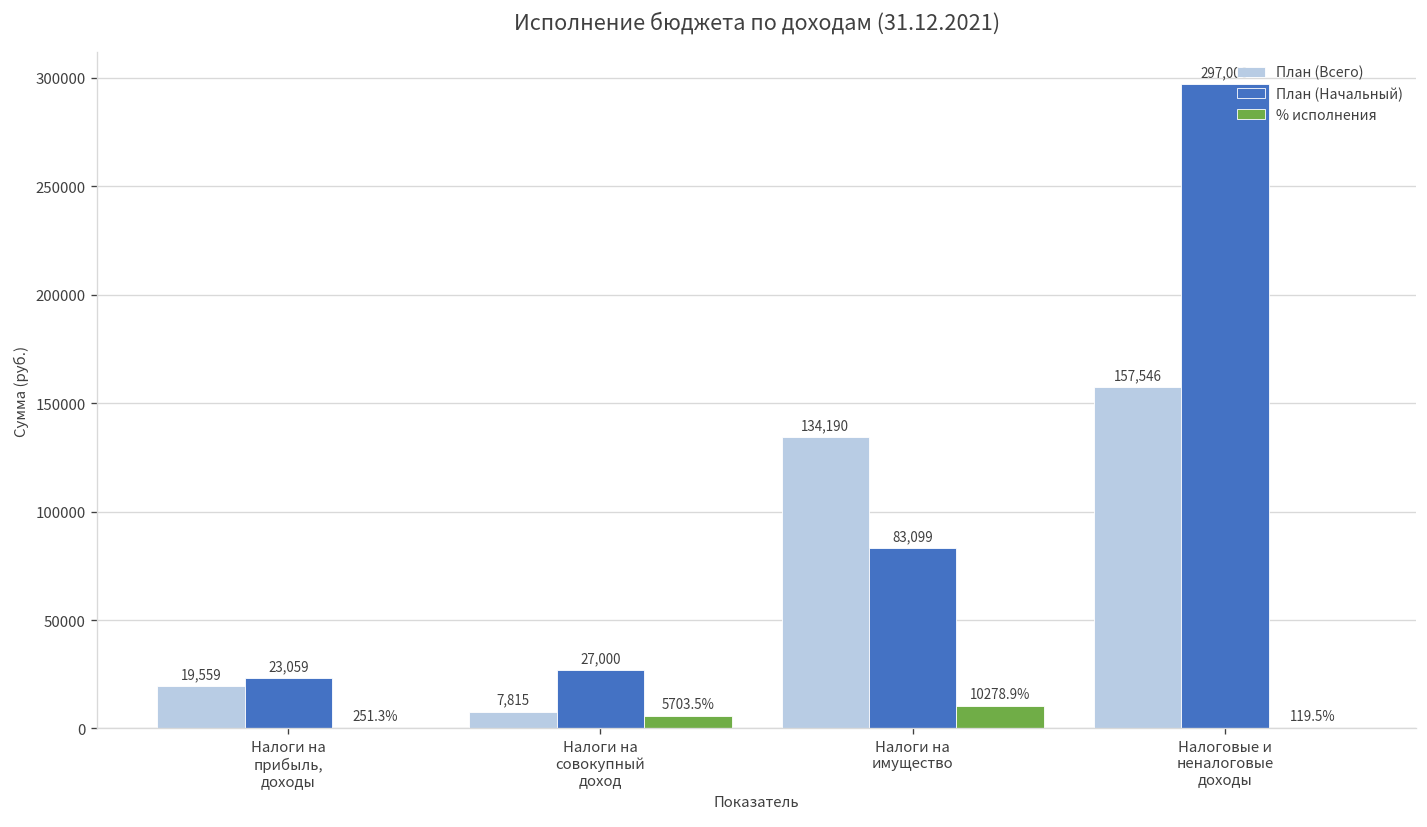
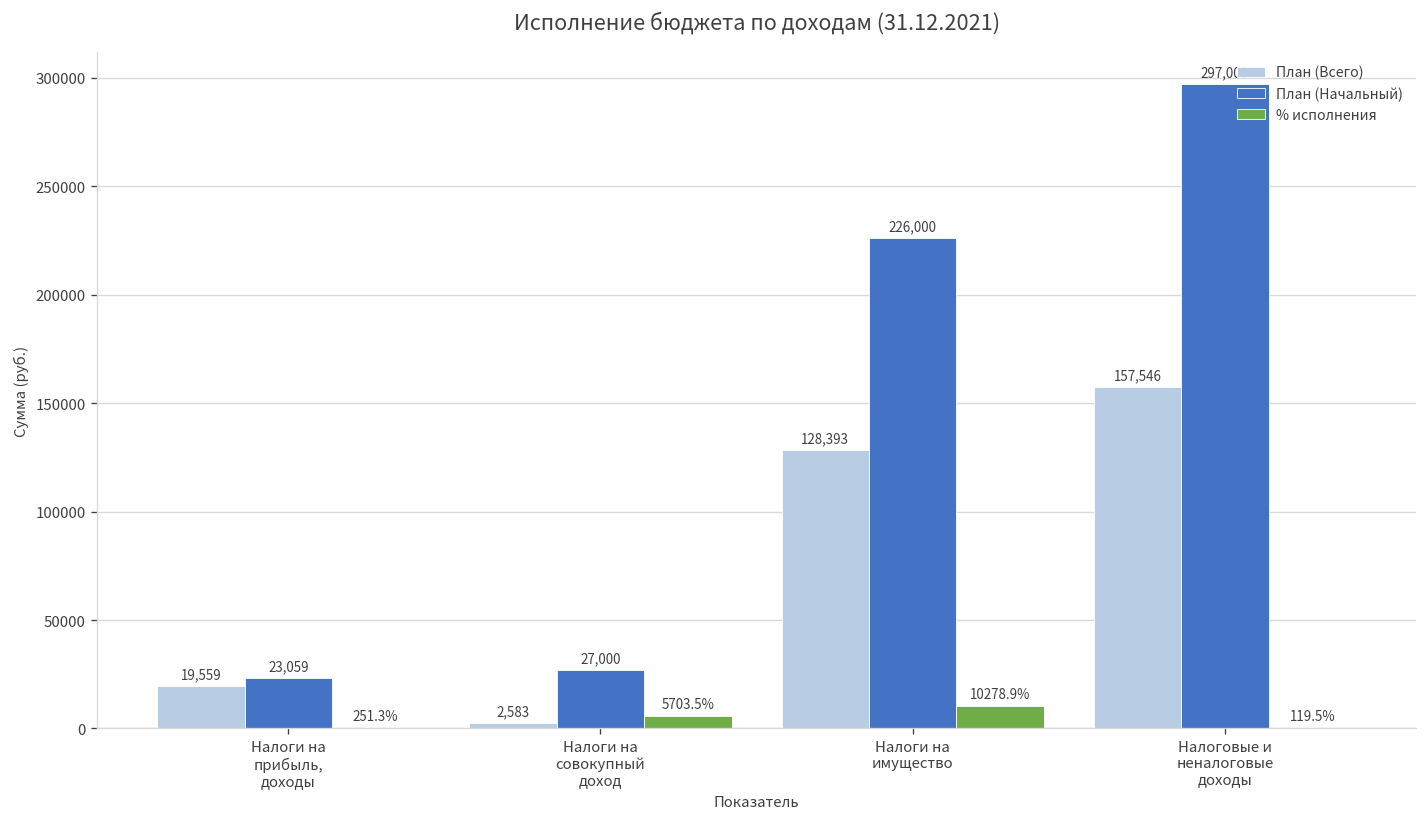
  {
    "План (Всего)": {
      "Налоги на прибыль, доходы": "19,559",
-     "Налоги на совокупный доход": "7,815",
-     "Налоги на имущество": "134,190",
+     "Налоги на совокупный доход": "2,583",
+     "Налоги на имущество": "128,393",
      "Налоговые и неналоговые доходы": "157,546"
    },
    "План (Начальный)": {
      "Налоги на прибыль, доходы": "23,059",
      "Налоги на совокупный доход": "27,000",
-     "Налоги на имущество": "83,099",
+     "Налоги на имущество": "226,000",
      "Налоговые и неналоговые доходы": "297,000"
    },
    "% исполнения": {
      "Налоги на прибыль, доходы": "251.3%",
      "Налоги на совокупный доход": "5703.5%",
      "Налоги на имущество": "10278.9%",
      "Налоговые и неналоговые доходы": "119.5%"
    }
  }
